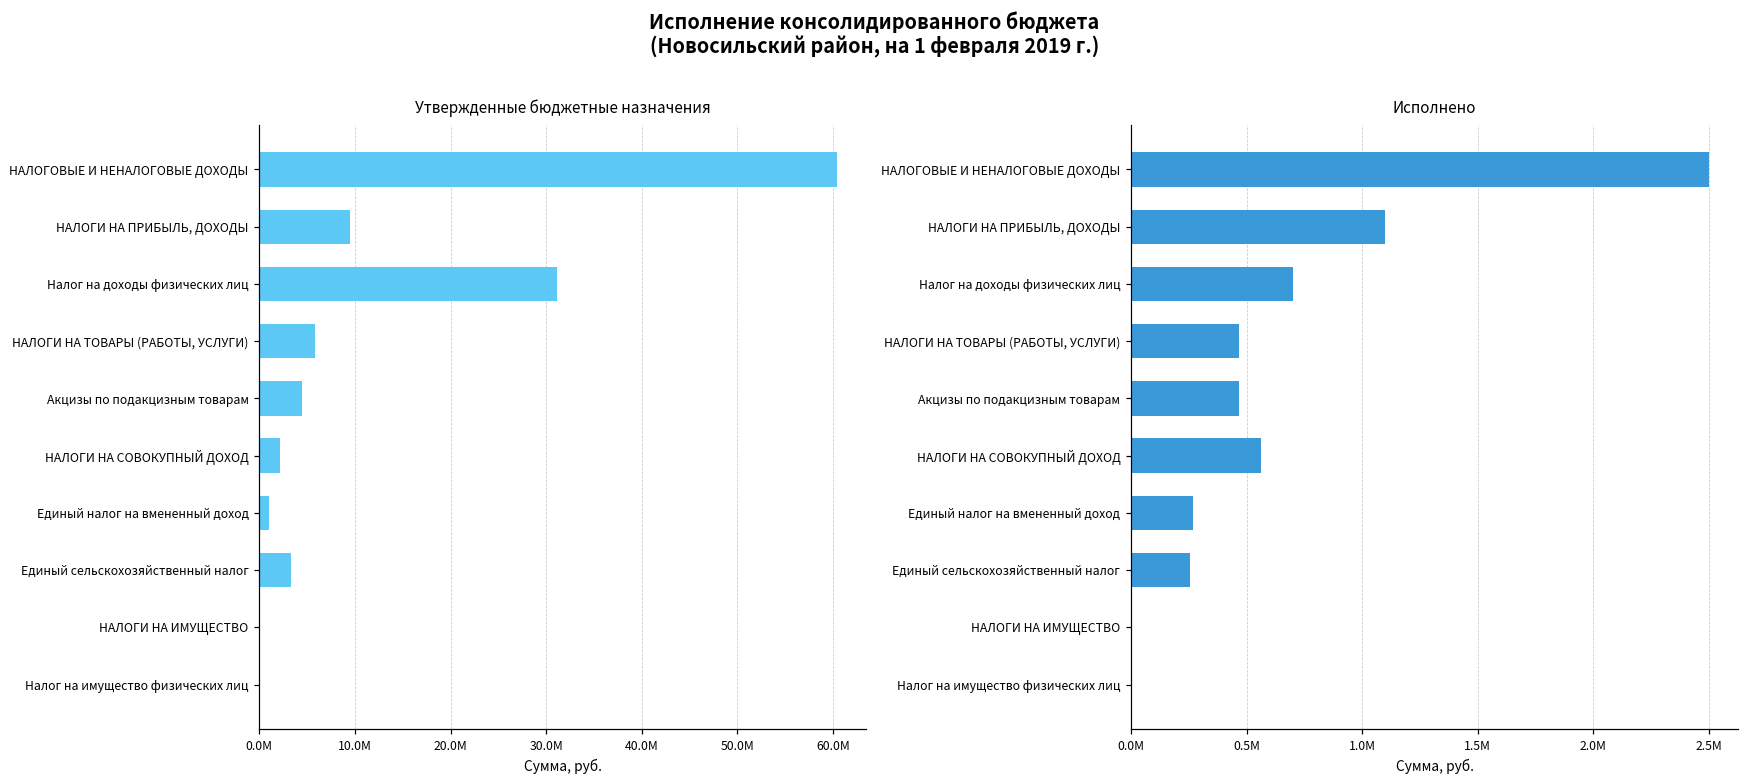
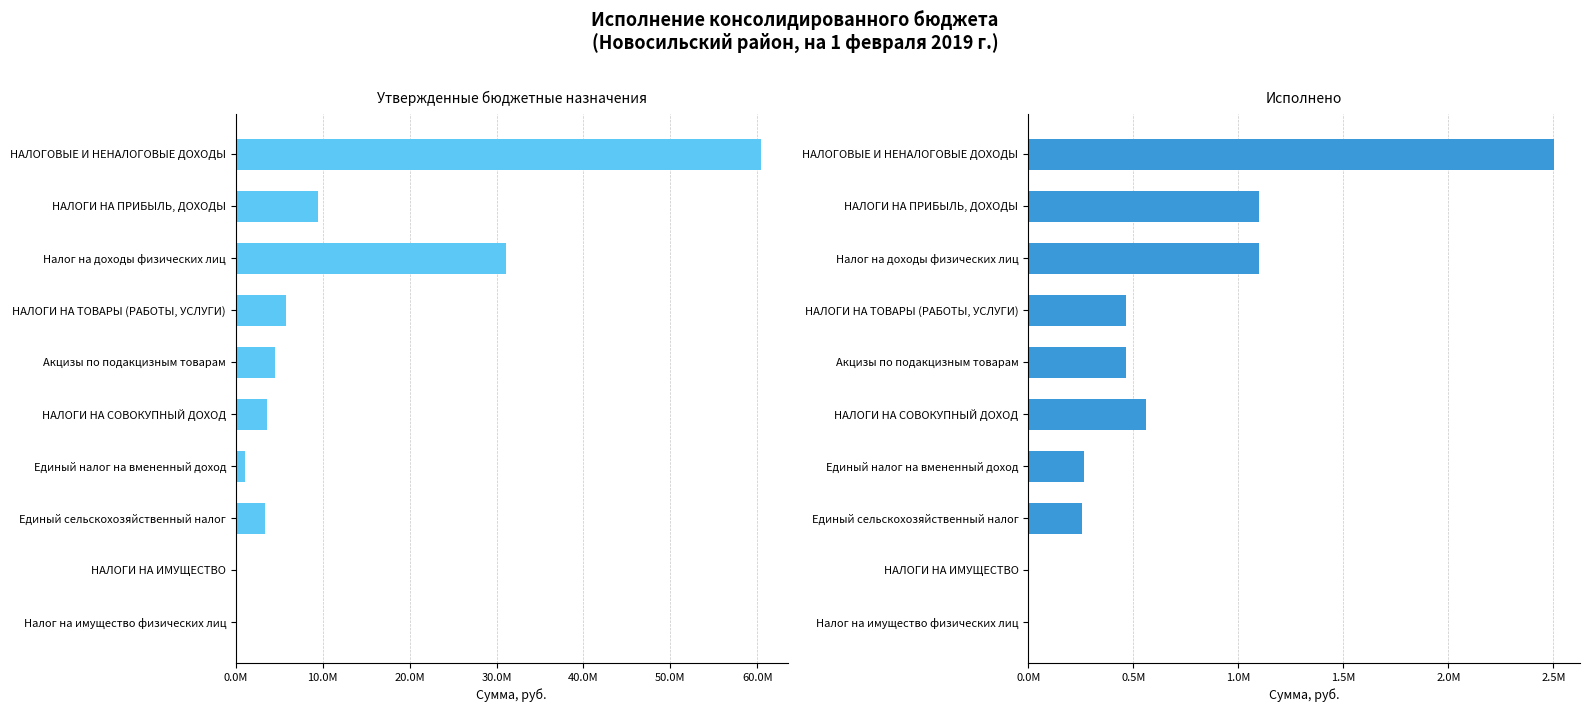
  {
    "Утвержденные бюджетные назначения": {
      "НАЛОГОВЫЕ И НЕНАЛОГОВЫЕ ДОХОДЫ": "60М",
      "НАЛОГИ НА ПРИБЫЛЬ, ДОХОДЫ": "9М",
      "Налог на доходы физических лиц": "31М",
      "НАЛОГИ НА ТОВАРЫ (РАБОТЫ, УСЛУГИ)": "6М",
      "Акцизы по подакцизным товарам": "4М",
-     "НАЛОГИ НА СОВОКУПНЫЙ ДОХОД": "2М",
+     "НАЛОГИ НА СОВОКУПНЫЙ ДОХОД": "4М",
      "Единый налог на вмененный доход": "1М",
      "Единый сельскохозяйственный налог": "3М",
      "НАЛОГИ НА ИМУЩЕСТВО": "0М",
      "Налог на имущество физических лиц": "0М"
    },
    "Исполнено": {
      "НАЛОГОВЫЕ И НЕНАЛОГОВЫЕ ДОХОДЫ": "2.50М",
      "НАЛОГИ НА ПРИБЫЛЬ, ДОХОДЫ": "1.10М",
-     "Налог на доходы физических лиц": "0.70М",
+     "Налог на доходы физических лиц": "1.10М",
      "НАЛОГИ НА ТОВАРЫ (РАБОТЫ, УСЛУГИ)": "0.47М",
      "Акцизы по подакцизным товарам": "0.47М",
      "НАЛОГИ НА СОВОКУПНЫЙ ДОХОД": "0.56М",
      "Единый налог на вмененный доход": "0.27М",
      "Единый сельскохозяйственный налог": "0.26М",
      "НАЛОГИ НА ИМУЩЕСТВО": "0.00М",
      "Налог на имущество физических лиц": "0.00М"
    }
  }
